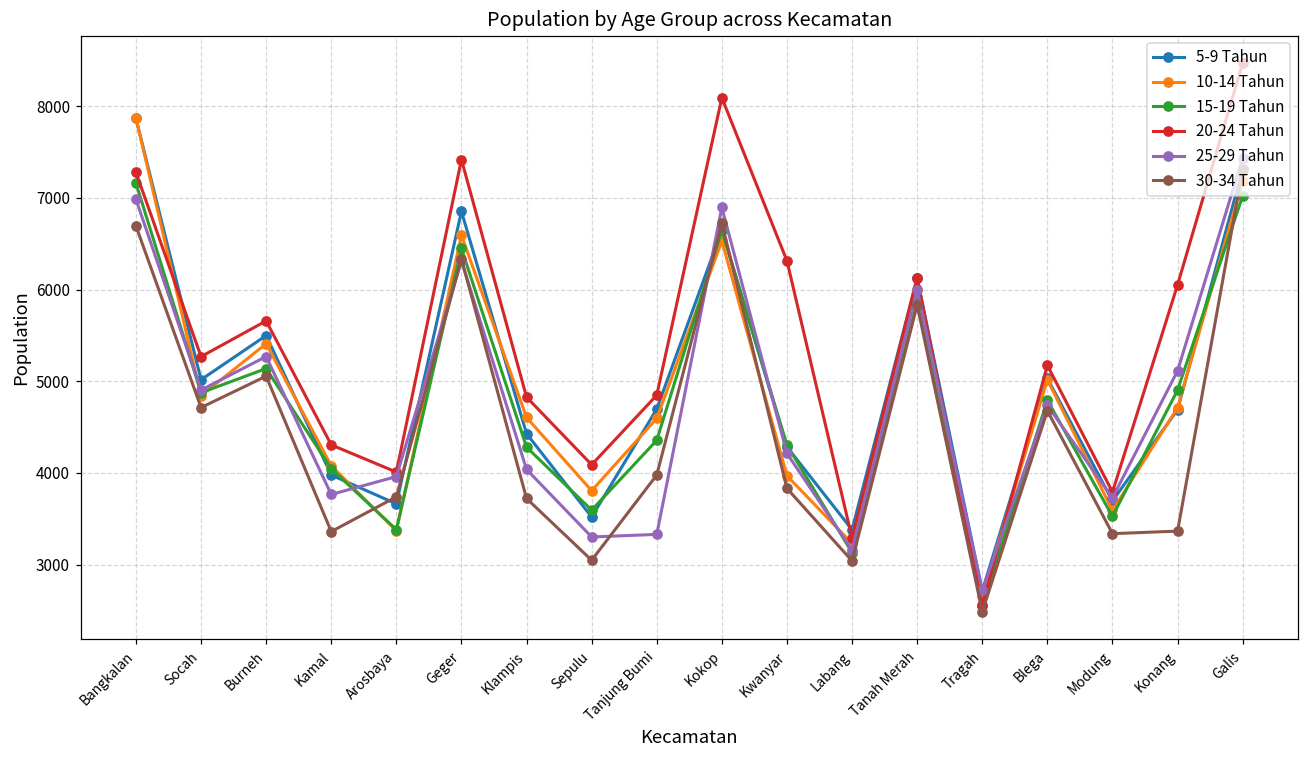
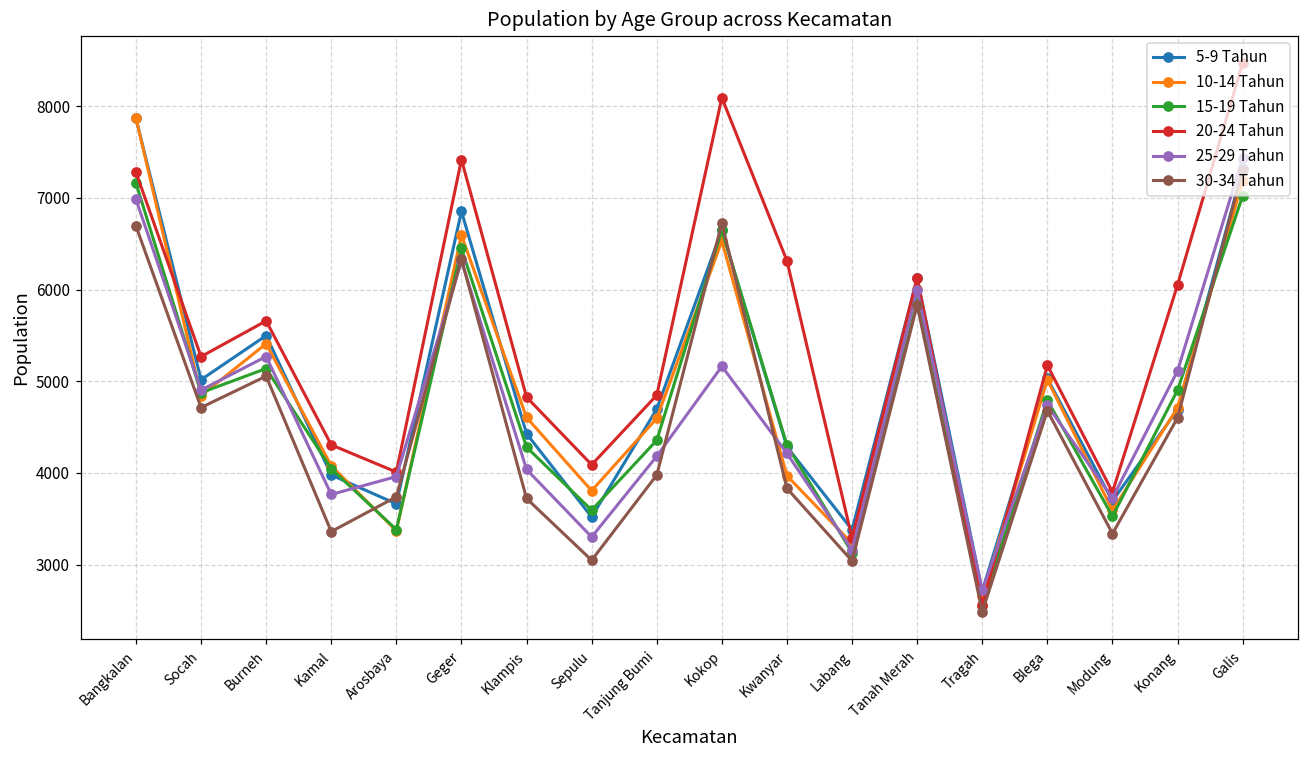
  {
    "5-9 Tahun": {
      "Socah": 5000,
      "Burneh": 5500,
      "Kamal": 4000,
      "Arosbaya": 3700,
      "Geger": 6900,
      "Klampis": 4400,
      "Sepulu": 3500,
      "Tanjung Bumi": 4700,
      "Labang": 3400,
      "Modung": 3700
    },
    "10-14 Tahun": {
      "Socah": 4800,
      "Burneh": 5400,
      "Kamal": 4100,
      "Geger": 6600,
      "Klampis": 4600,
      "Sepulu": 3800,
      "Tanjung Bumi": 4600,
      "Kokop": 6500,
      "Kwanyar": 4000,
      "Labang": 3200,
      "Tragah": 2700,
      "Modung": 3600
    },
    "15-19 Tahun": {
      "Bangkalan": 7200,
      "Burneh": 5100,
      "Kamal": 4000,
      "Geger": 6400,
      "Klampis": 4300,
      "Sepulu": 3600,
      "Tanjung Bumi": 4400,
      "Blega": 4800,
      "Modung": 3500,
      "Konang": 4900,
      "Galis": 7000
    },
    "20-24 Tahun": {
      "Bangkalan": 7300,
      "Socah": 5300,
      "Burneh": 5700,
      "Kamal": 4300,
      "Arosbaya": 4000,
      "Geger": 7400,
      "Klampis": 4800,
      "Sepulu": 4100,
      "Tanjung Bumi": 4800,
      "Kokop": 8100,
      "Kwanyar": 6300,
      "Labang": 3300,
      "Blega": 5200,
      "Modung": 3800,
      "Konang": 6100
    },
    "25-29 Tahun": {
      "Bangkalan": 7000,
      "Burneh": 5300,
      "Kamal": 3800,
      "Arosbaya": 4000,
      "Klampis": 4000,
      "Sepulu": 3300,
-     "Tanjung Bumi": 3300,
-     "Kokop": 6900,
+     "Tanjung Bumi": 4200,
+     "Kokop": 5200,
      "Kwanyar": 4200,
      "Blega": 4700,
      "Modung": 3700,
      "Konang": 5100
    },
    "30-34 Tahun": {
      "Bangkalan": 6700,
      "Socah": 4700,
      "Burneh": 5100,
      "Kamal": 3400,
      "Arosbaya": 3700,
      "Klampis": 3700,
      "Sepulu": 3000,
      "Tanjung Bumi": 4000,
      "Kokop": 6700,
      "Kwanyar": 3800,
      "Labang": 3000,
      "Tragah": 2500,
      "Blega": 4700,
      "Modung": 3300,
-     "Konang": 3400
+     "Konang": 4600
    }
  }
